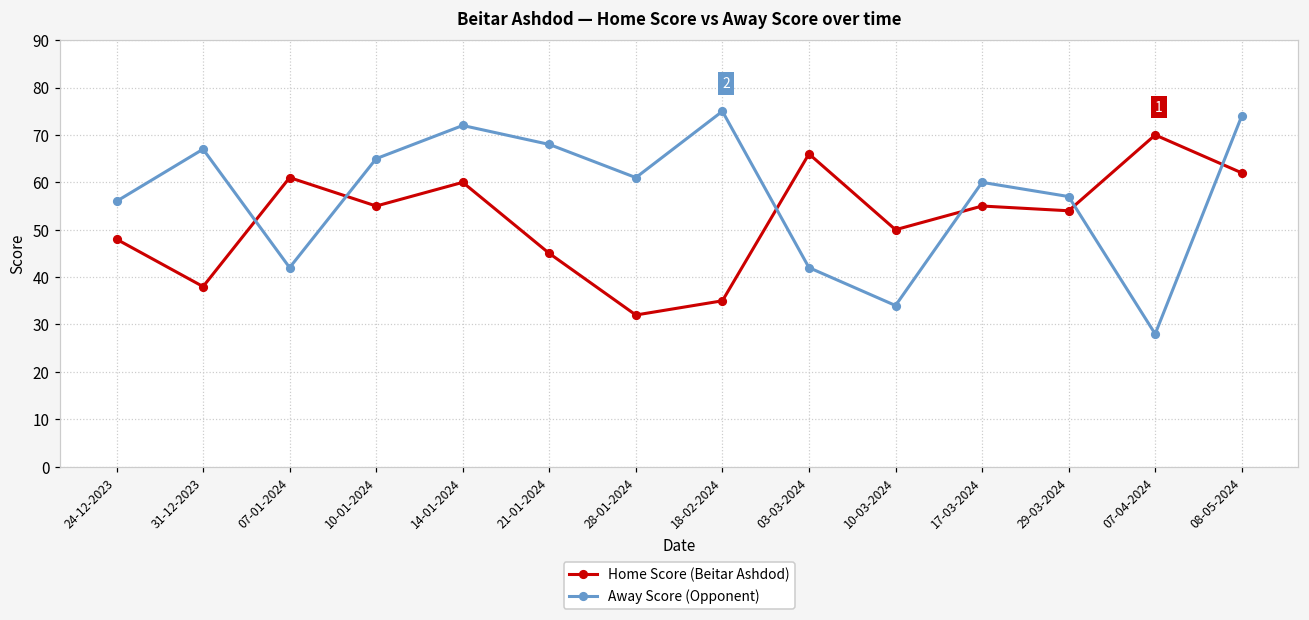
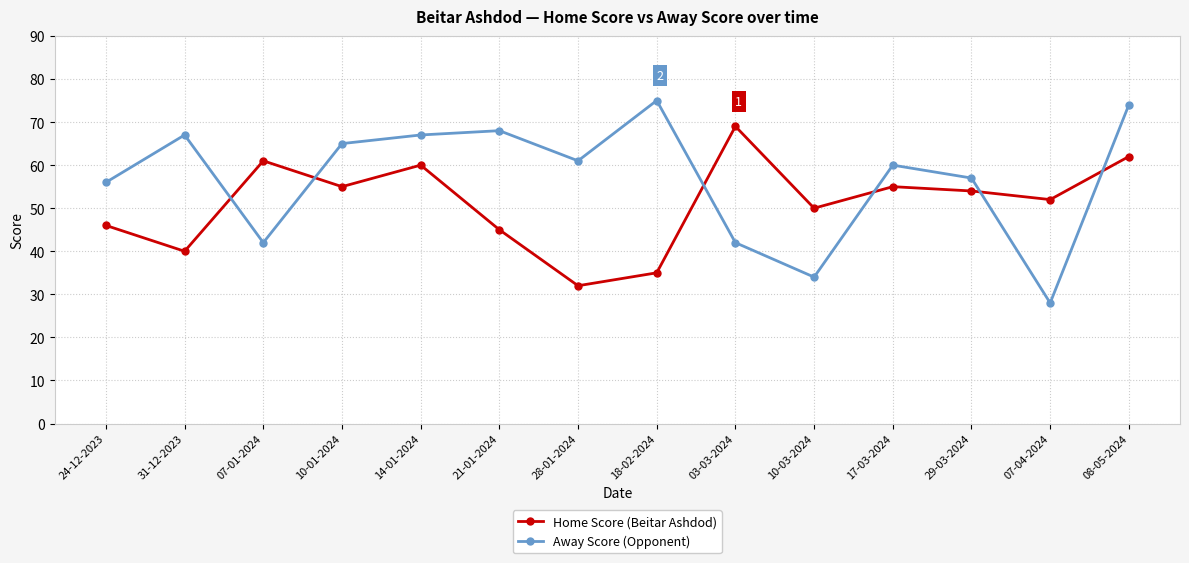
  {
    "Home Score (Beitar Ashdod)": {
-     "24-12-2023": 48,
-     "31-12-2023": 38,
+     "24-12-2023": 46,
+     "31-12-2023": 40,
      "07-01-2024": 61,
      "10-01-2024": 55,
      "14-01-2024": 60,
      "21-01-2024": 45,
      "28-01-2024": 32,
      "18-02-2024": 35,
-     "03-03-2024": 66,
+     "03-03-2024": 69,
      "10-03-2024": 50,
      "17-03-2024": 55,
      "29-03-2024": 54,
-     "07-04-2024": 70,
+     "07-04-2024": 52,
      "08-05-2024": 62
    },
    "Away Score (Opponent)": {
      "24-12-2023": 56,
      "31-12-2023": 67,
      "07-01-2024": 42,
      "10-01-2024": 65,
-     "14-01-2024": 72,
+     "14-01-2024": 67,
      "21-01-2024": 68,
      "28-01-2024": 61,
      "03-03-2024": 42,
      "10-03-2024": 34,
      "17-03-2024": 60,
      "29-03-2024": 57,
      "07-04-2024": 28,
      "08-05-2024": 74
    }
  }
